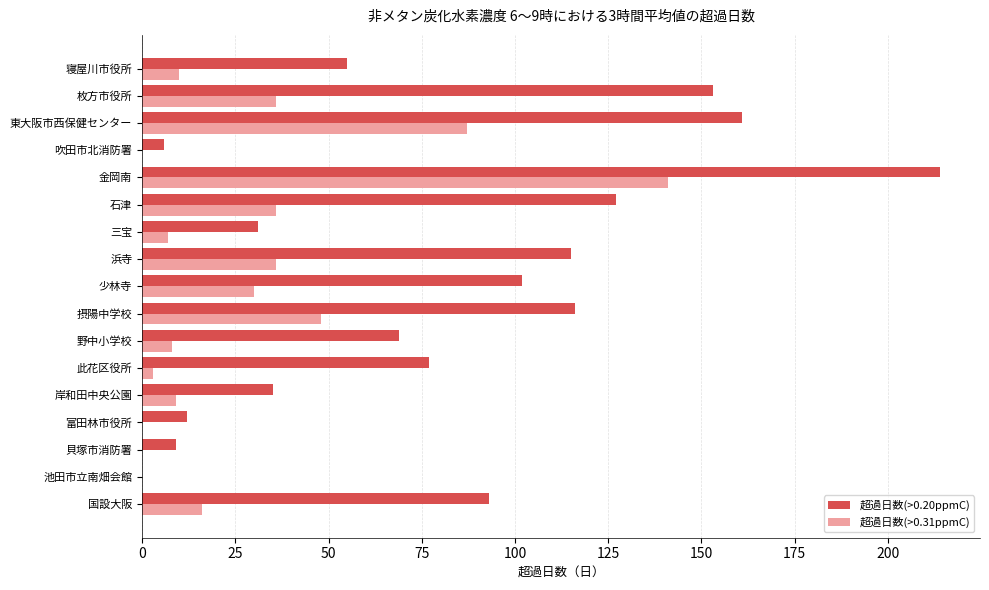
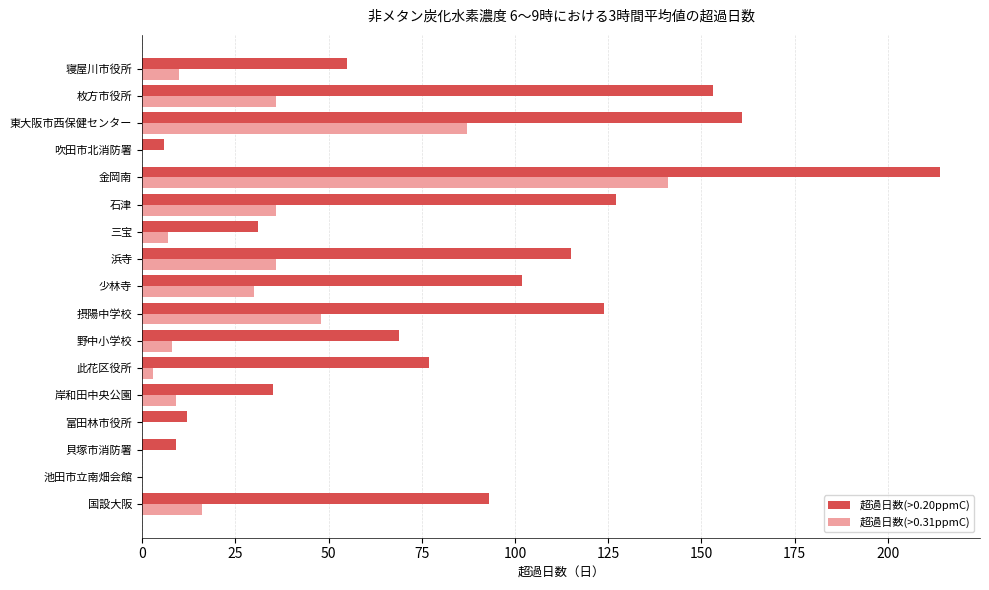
  {
    "超過日数(>0.20ppmC)": {
      "寝屋川市役所": 55,
      "枚方市役所": 153,
      "東大阪市西保健センター": 161,
      "吹田市北消防署": 6,
      "金岡南": 214,
      "石津": 127,
      "三宝": 31,
      "浜寺": 115,
      "少林寺": 102,
-     "摂陽中学校": 116,
+     "摂陽中学校": 124,
      "野中小学校": 69,
      "此花区役所": 77,
      "岸和田中央公園": 35,
      "富田林市役所": 12,
      "貝塚市消防署": 9,
      "池田市立南畑会館": 0,
      "国設大阪": 93
    },
    "超過日数(>0.31ppmC)": {
      "寝屋川市役所": 10,
      "枚方市役所": 36,
      "東大阪市西保健センター": 87,
      "吹田市北消防署": 0,
      "金岡南": 141,
      "石津": 36,
      "三宝": 7,
      "浜寺": 36,
      "少林寺": 30,
      "摂陽中学校": 48,
      "野中小学校": 8,
      "此花区役所": 3,
      "岸和田中央公園": 9,
      "富田林市役所": 0,
      "貝塚市消防署": 0,
      "池田市立南畑会館": 0,
      "国設大阪": 16
    }
  }
